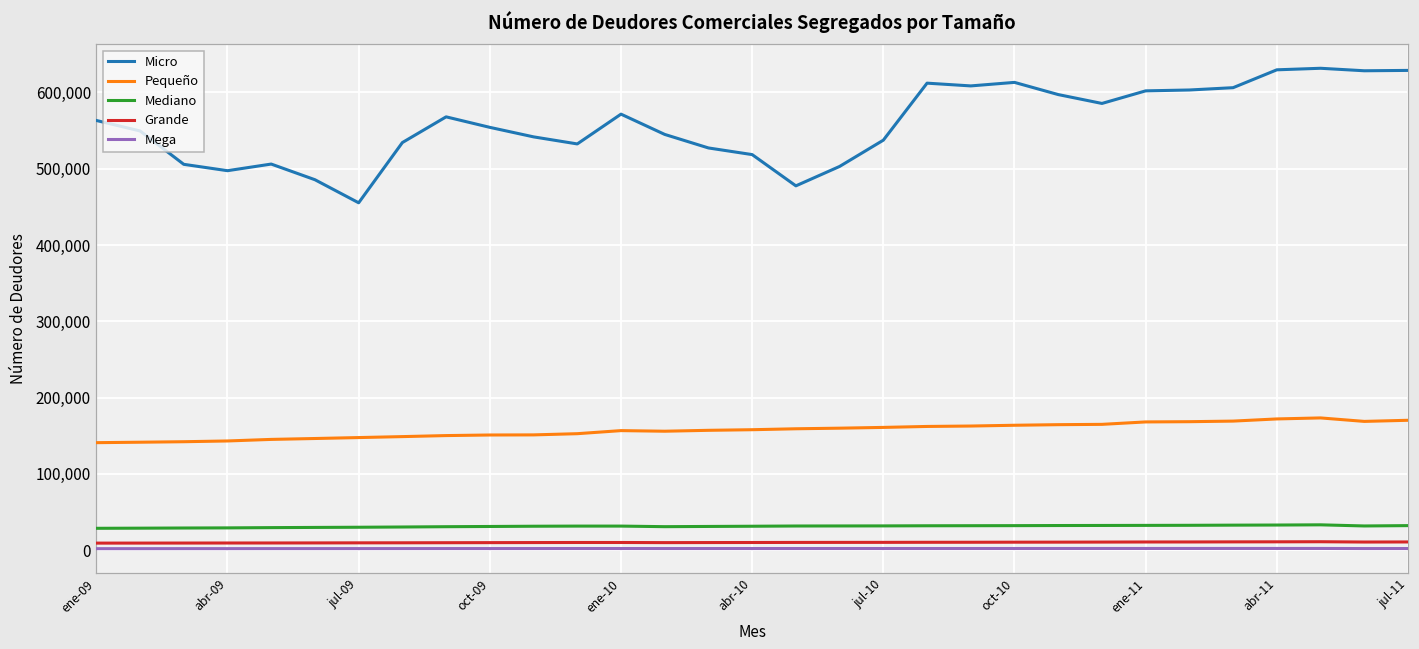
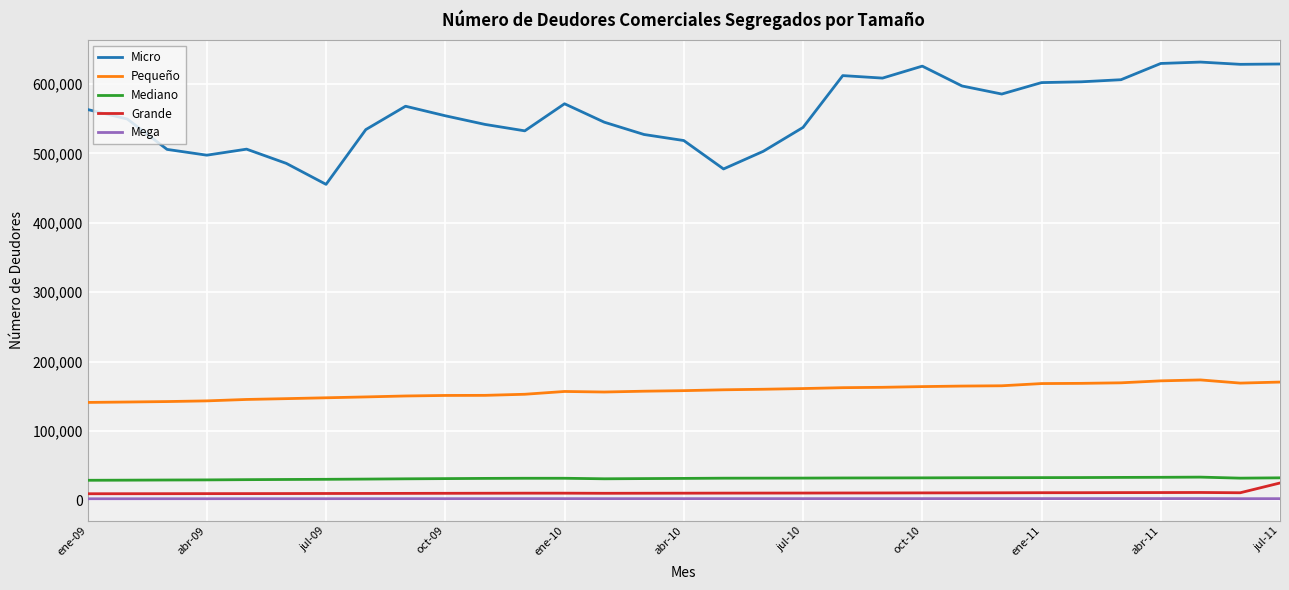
  {
    "Micro": {
      "ene-09": "560,000",
      "abr-09": "500,000",
      "jul-09": "460,000",
      "oct-09": "550,000",
      "ene-10": "570,000",
      "abr-10": "520,000",
      "jul-10": "540,000",
-     "oct-10": "610,000",
+     "oct-10": "630,000",
      "ene-11": "600,000",
      "abr-11": "630,000",
      "jul-11": "630,000"
    },
    "Pequeño": {
      "ene-09": "140,000",
      "abr-09": "140,000",
      "jul-09": "150,000",
      "oct-09": "150,000",
      "ene-10": "160,000",
      "abr-10": "160,000",
      "jul-10": "160,000",
      "oct-10": "160,000",
      "ene-11": "170,000",
      "abr-11": "170,000",
      "jul-11": "170,000"
    },
    "Mediano": {
      "ene-09": "30,000",
      "abr-09": "30,000",
      "jul-09": "30,000",
      "oct-09": "30,000",
      "ene-10": "30,000",
      "abr-10": "30,000",
      "jul-10": "30,000",
      "oct-10": "30,000",
      "ene-11": "30,000",
      "abr-11": "30,000",
      "jul-11": "30,000"
    },
    "Grande": {
      "ene-09": "10,000",
      "abr-09": "10,000",
      "jul-09": "10,000",
      "oct-09": "10,000",
      "ene-10": "10,000",
      "abr-10": "10,000",
      "jul-10": "10,000",
      "oct-10": "10,000",
      "ene-11": "10,000",
      "abr-11": "10,000",
-     "jul-11": "10,000"
+     "jul-11": "20,000"
    },
    "Mega": {
      "ene-09": "0",
      "abr-09": "0",
      "jul-09": "0",
      "oct-09": "0",
      "ene-10": "0",
      "abr-10": "0",
      "jul-10": "0",
      "oct-10": "0",
      "ene-11": "0",
      "abr-11": "0",
      "jul-11": "0"
    }
  }
